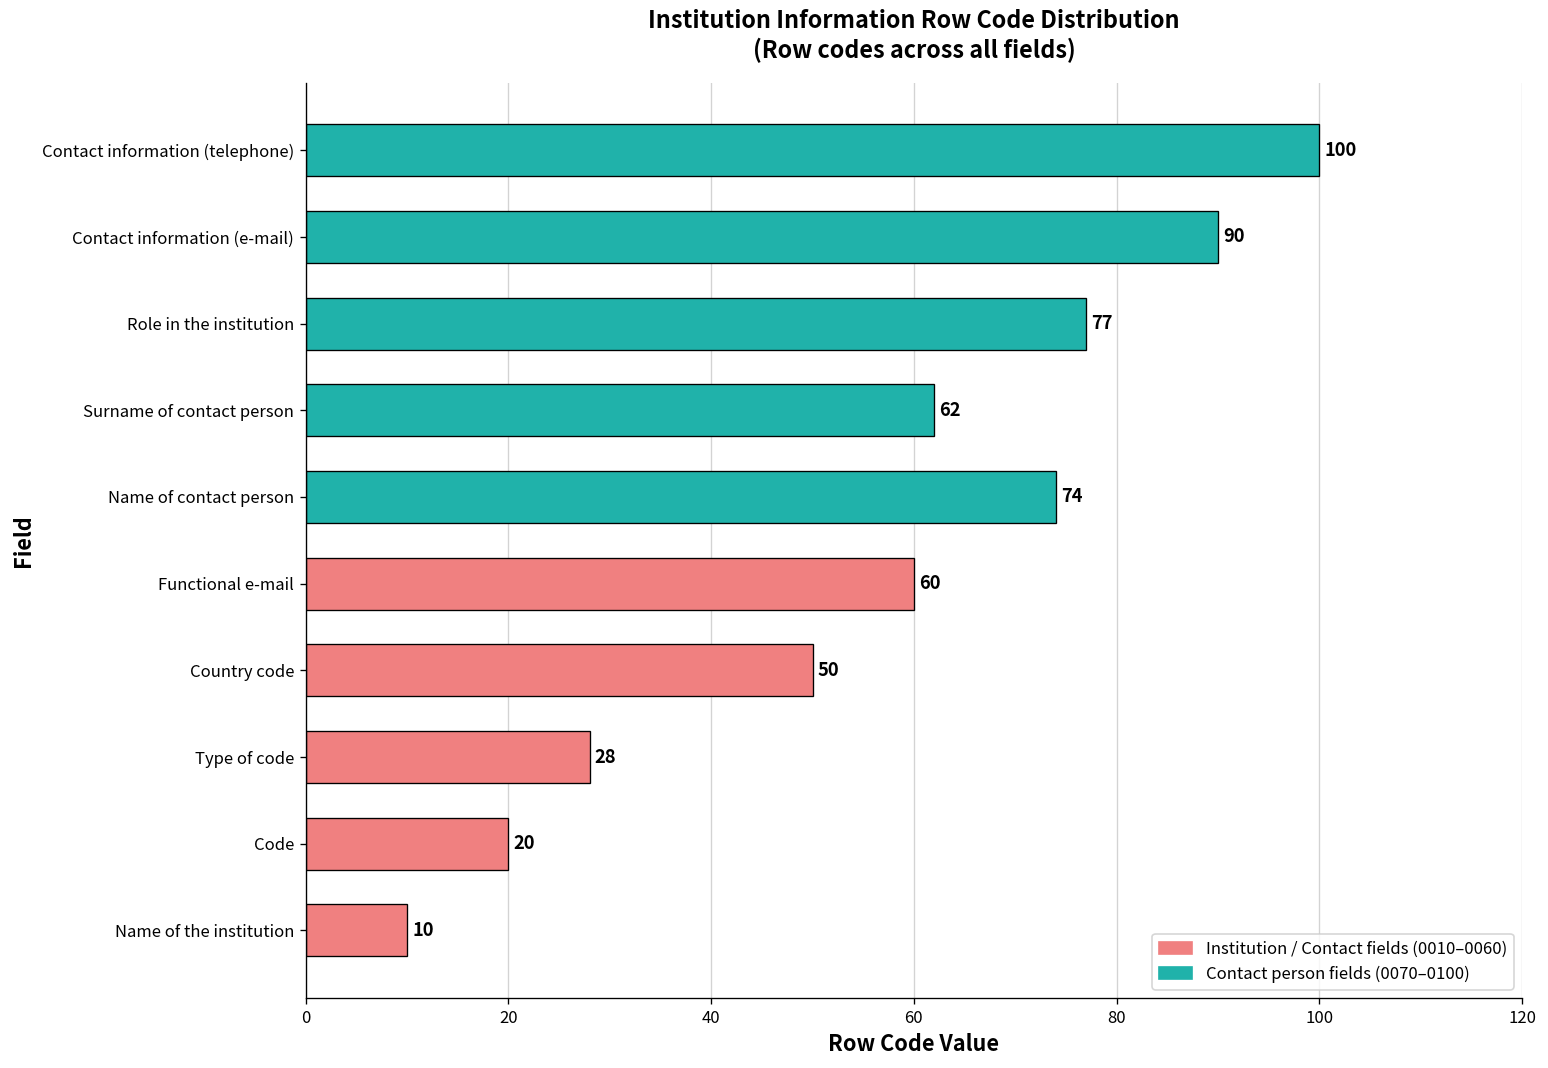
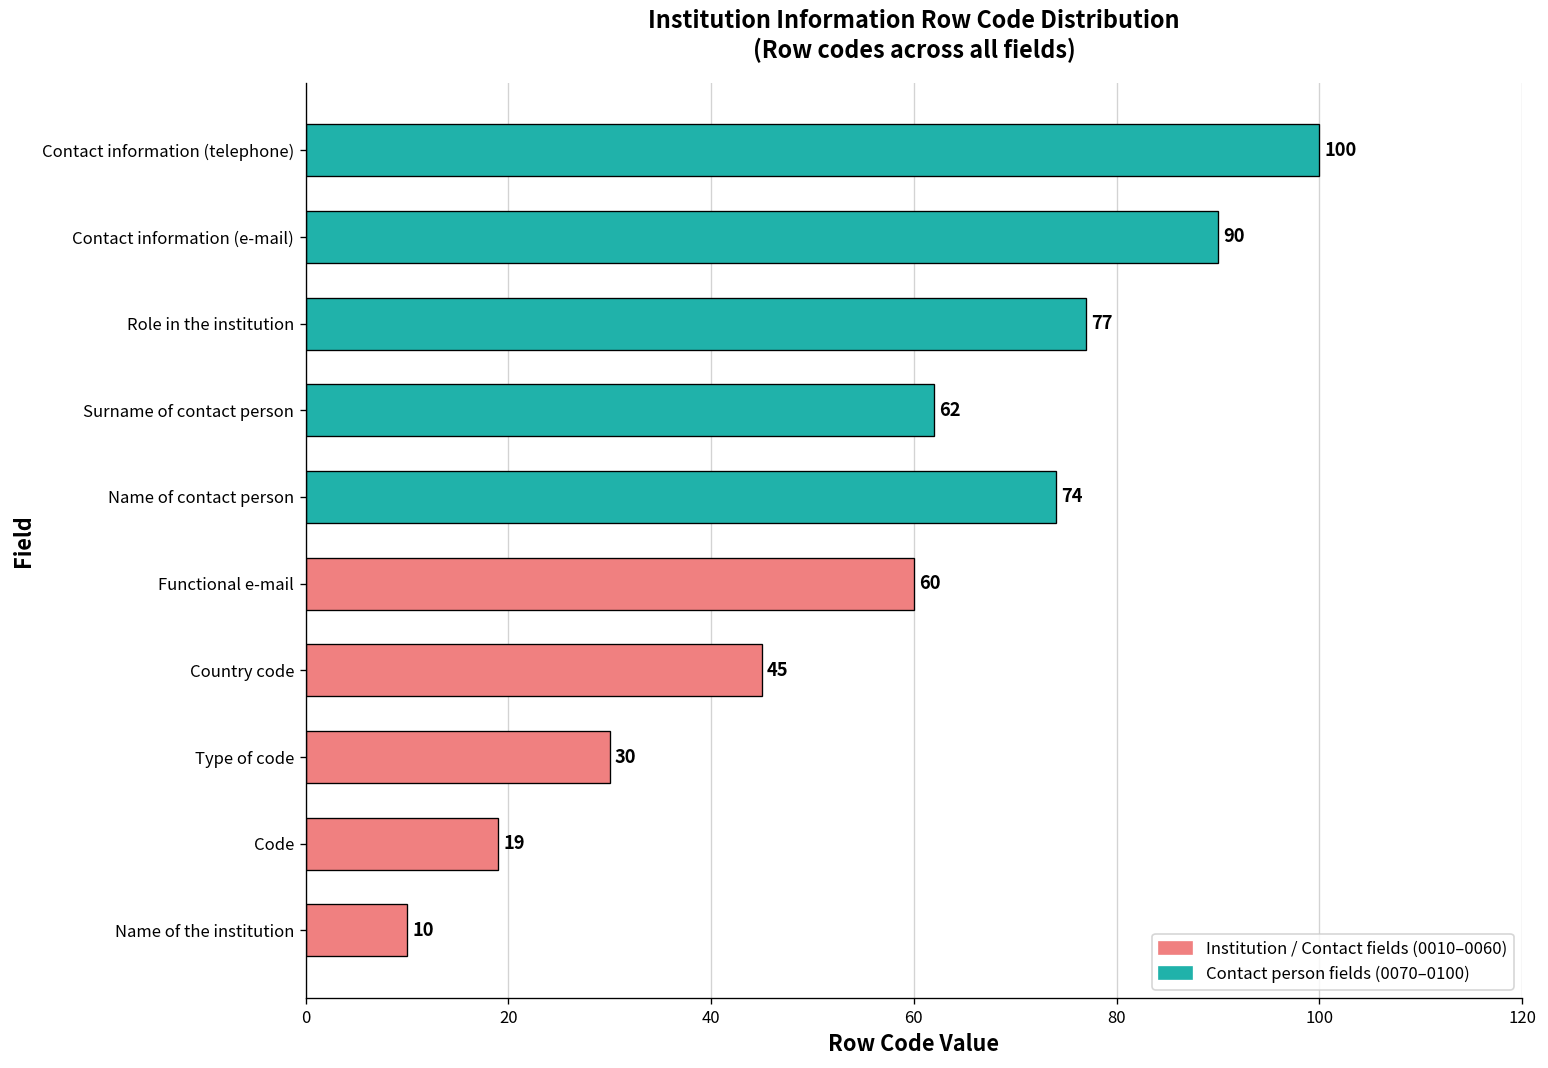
  {
    "Contact information (telephone)": 100,
    "Contact information (e-mail)": 90,
    "Role in the institution": 77,
    "Surname of contact person": 62,
    "Name of contact person": 74,
    "Functional e-mail": 60,
-   "Country code": 50,
-   "Type of code": 28,
-   "Code": 20,
+   "Country code": 45,
+   "Type of code": 30,
+   "Code": 19,
    "Name of the institution": 10
  }
